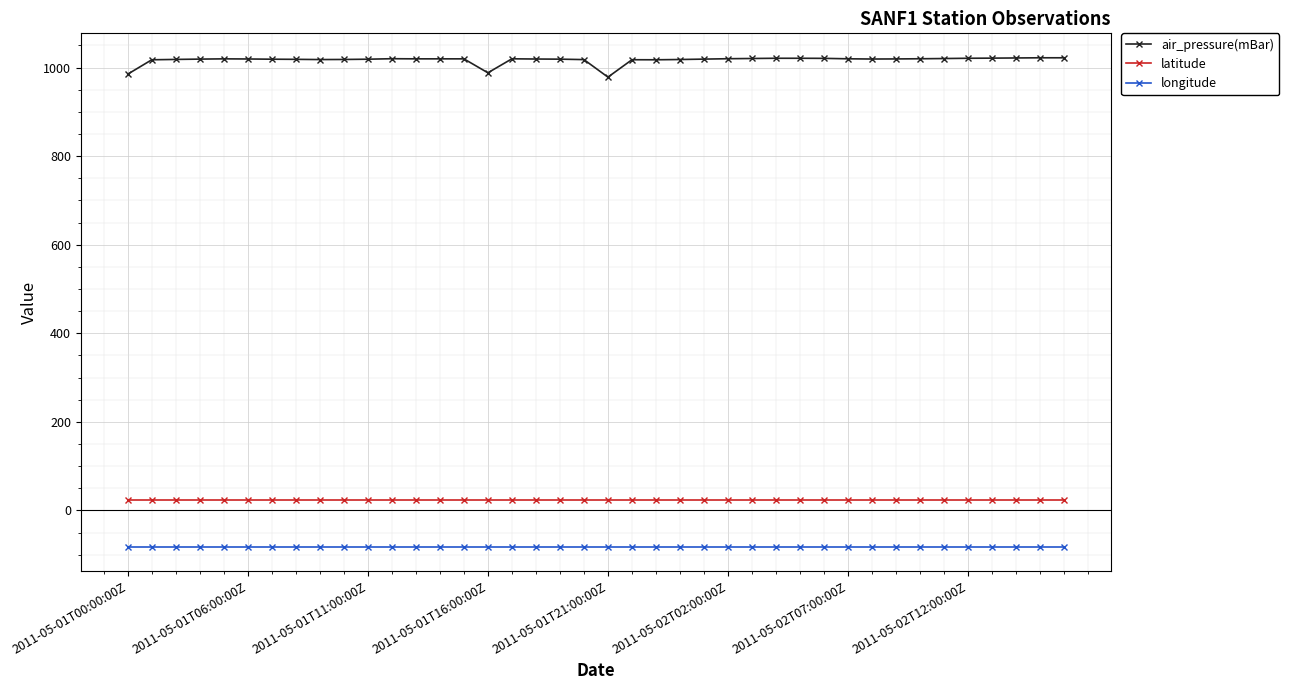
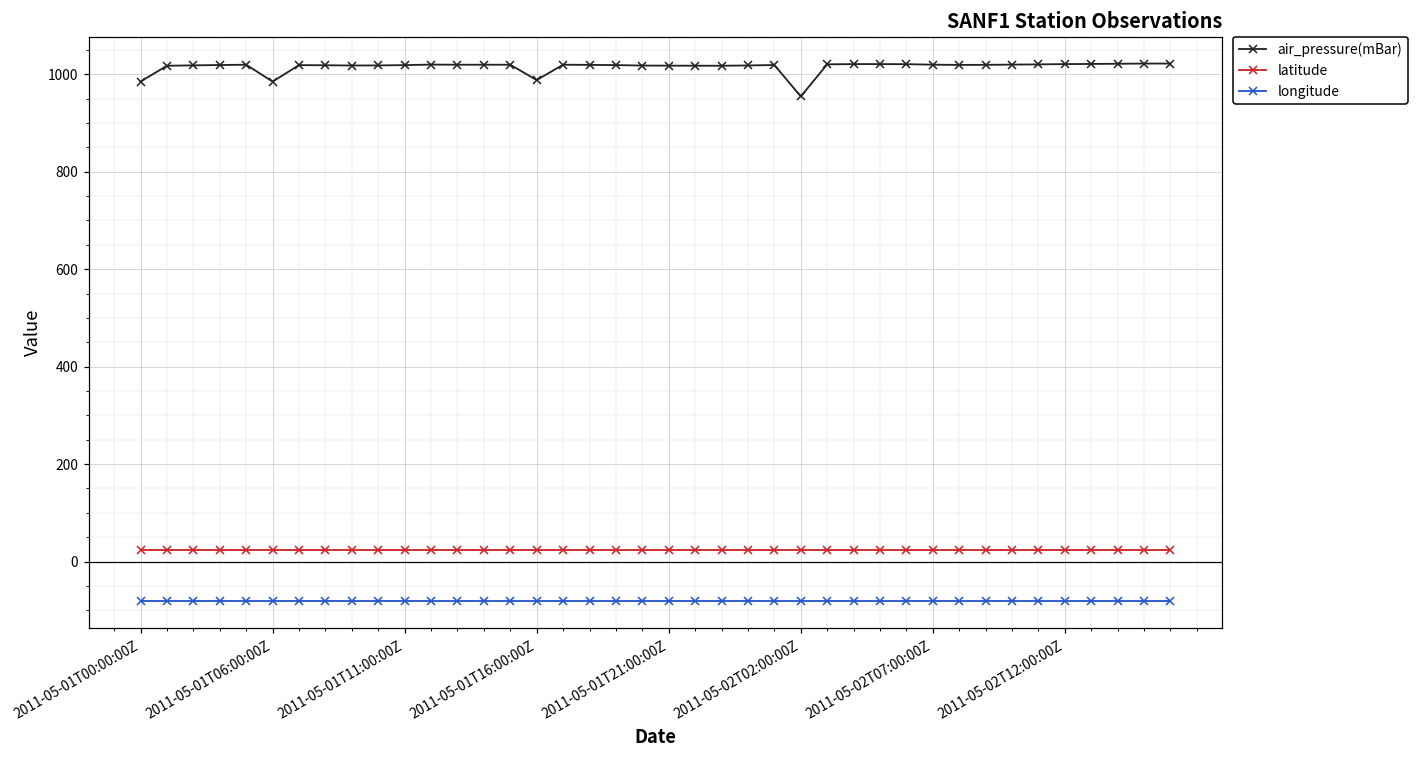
  {
    "air_pressure(mBar)": {
      "2011-05-01T00:00:00Z": 990,
-     "2011-05-01T06:00:00Z": 1020,
+     "2011-05-01T06:00:00Z": 990,
      "2011-05-01T11:00:00Z": 1020,
      "2011-05-01T16:00:00Z": 990,
-     "2011-05-01T21:00:00Z": 980,
-     "2011-05-02T02:00:00Z": 1020,
+     "2011-05-01T21:00:00Z": 1020,
+     "2011-05-02T02:00:00Z": 950,
      "2011-05-02T07:00:00Z": 1020,
      "2011-05-02T12:00:00Z": 1020
    },
    "latitude": {
      "2011-05-01T00:00:00Z": 20,
      "2011-05-01T06:00:00Z": 20,
      "2011-05-01T11:00:00Z": 20,
      "2011-05-01T16:00:00Z": 20,
      "2011-05-01T21:00:00Z": 20,
      "2011-05-02T02:00:00Z": 20,
      "2011-05-02T07:00:00Z": 20,
      "2011-05-02T12:00:00Z": 20
    },
    "longitude": {
      "2011-05-01T00:00:00Z": -80,
      "2011-05-01T06:00:00Z": -80,
      "2011-05-01T11:00:00Z": -80,
      "2011-05-01T16:00:00Z": -80,
      "2011-05-01T21:00:00Z": -80,
      "2011-05-02T02:00:00Z": -80,
      "2011-05-02T07:00:00Z": -80,
      "2011-05-02T12:00:00Z": -80
    }
  }
